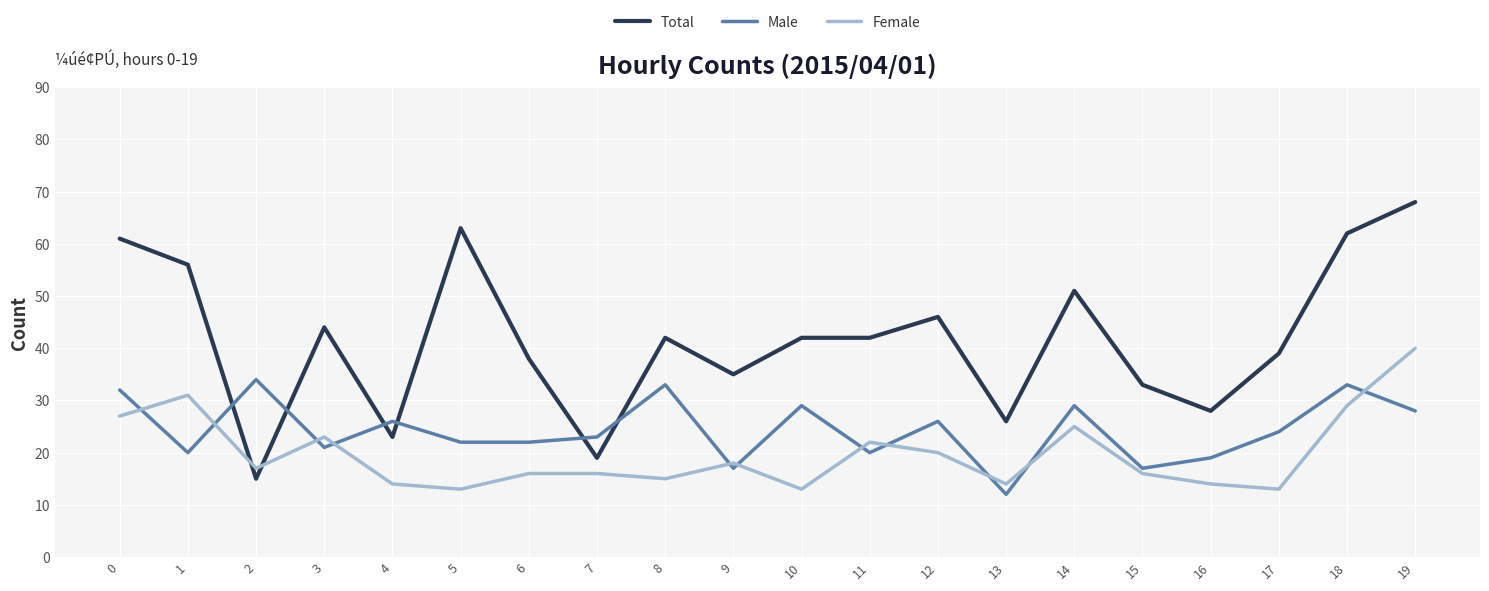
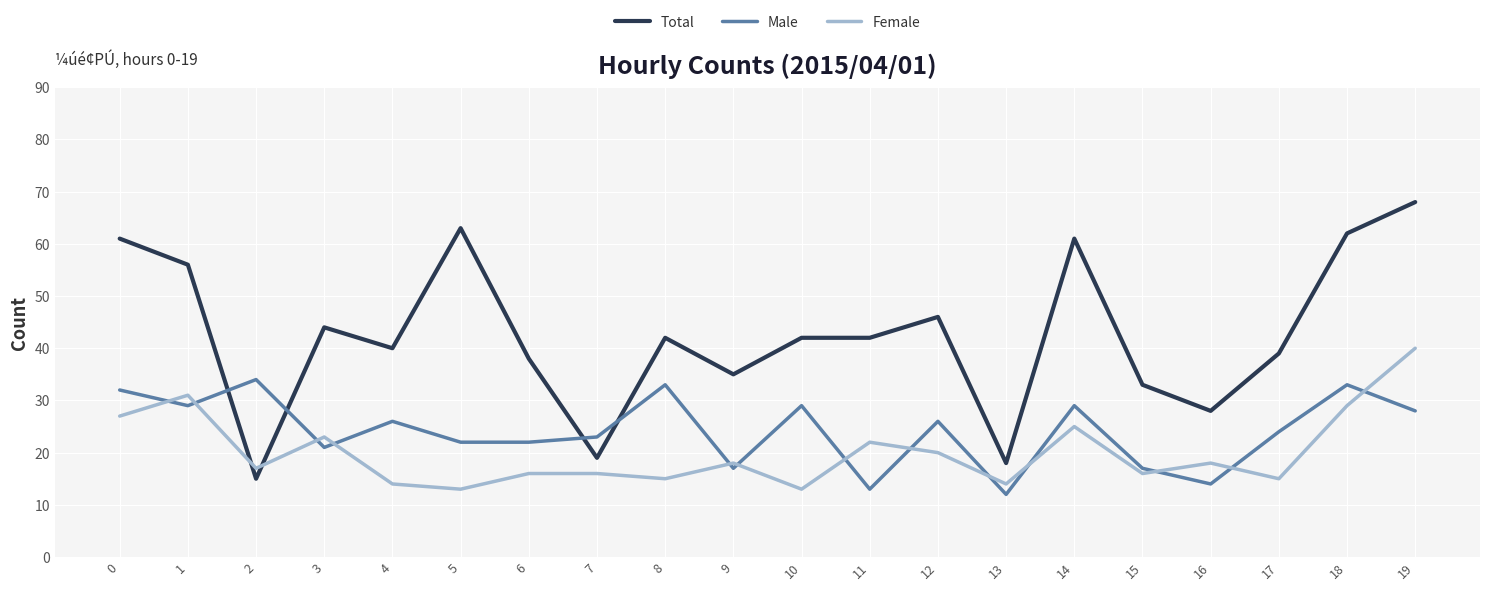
  {
    "Total": {
      "0": 61,
      "1": 56,
      "2": 15,
      "3": 44,
-     "4": 23,
+     "4": 40,
      "5": 63,
      "6": 38,
      "7": 19,
      "8": 42,
      "9": 35,
      "10": 42,
      "11": 42,
      "12": 46,
-     "13": 26,
-     "14": 51,
+     "13": 18,
+     "14": 61,
      "15": 33,
      "16": 28,
      "17": 39,
      "18": 62,
      "19": 68
    },
    "Male": {
      "0": 32,
-     "1": 20,
+     "1": 29,
      "2": 34,
      "3": 21,
      "4": 26,
      "5": 22,
      "6": 22,
      "7": 23,
      "8": 33,
      "9": 17,
      "10": 29,
-     "11": 20,
+     "11": 13,
      "12": 26,
      "13": 12,
      "14": 29,
      "15": 17,
-     "16": 19,
+     "16": 14,
      "17": 24,
      "18": 33,
      "19": 28
    },
    "Female": {
      "0": 27,
      "1": 31,
      "2": 17,
      "3": 23,
      "4": 14,
      "5": 13,
      "6": 16,
      "7": 16,
      "8": 15,
      "9": 18,
      "10": 13,
      "11": 22,
      "12": 20,
      "13": 14,
      "14": 25,
      "15": 16,
-     "16": 14,
-     "17": 13,
+     "16": 18,
+     "17": 15,
      "18": 29,
      "19": 40
    }
  }
